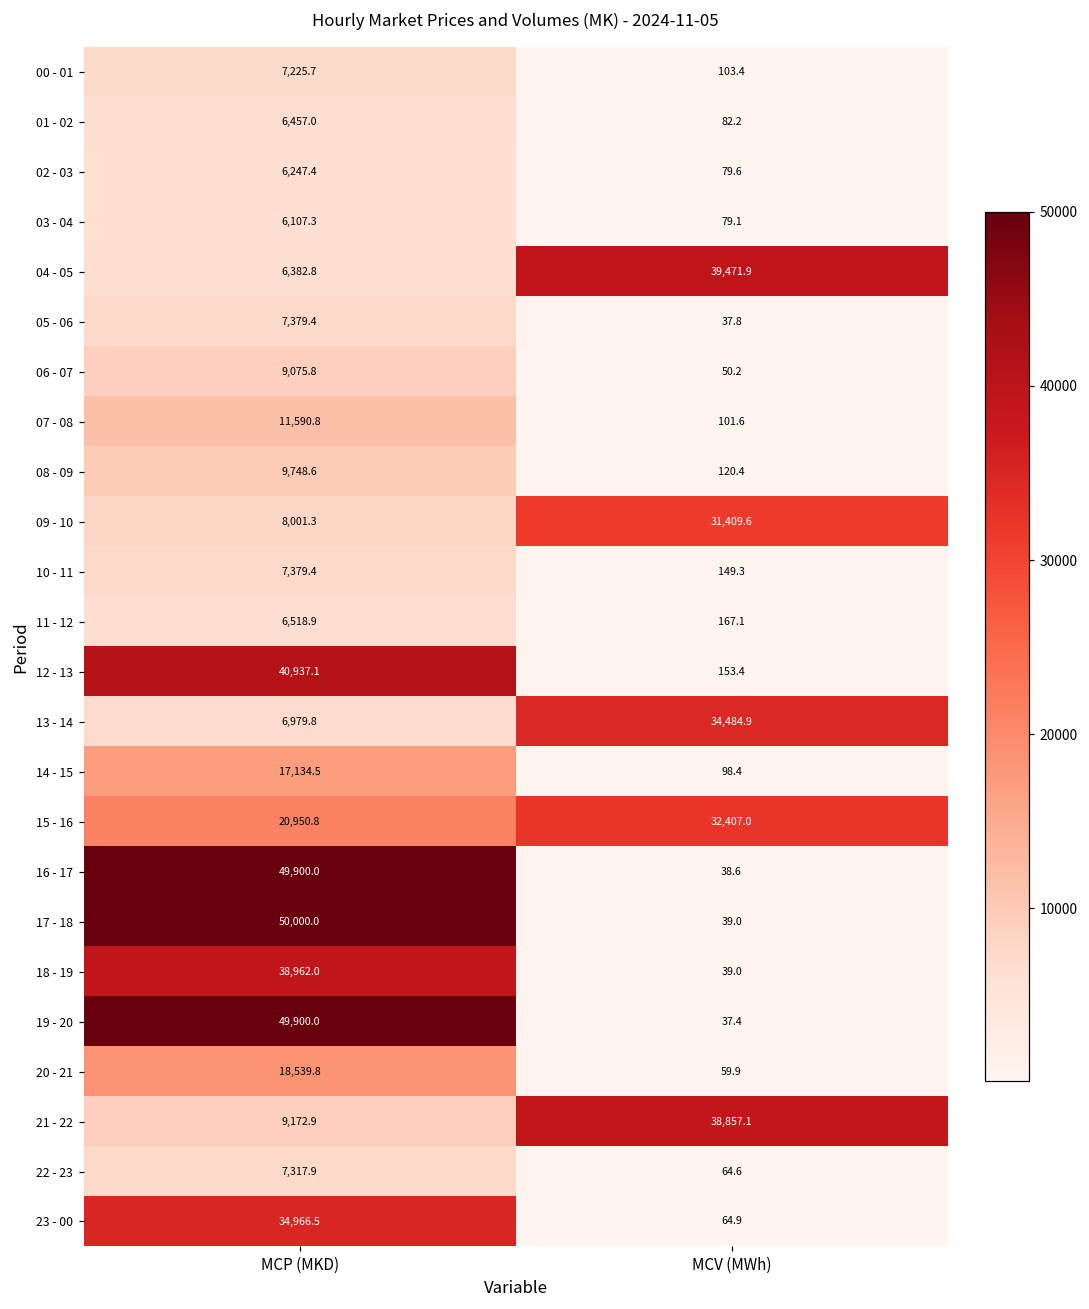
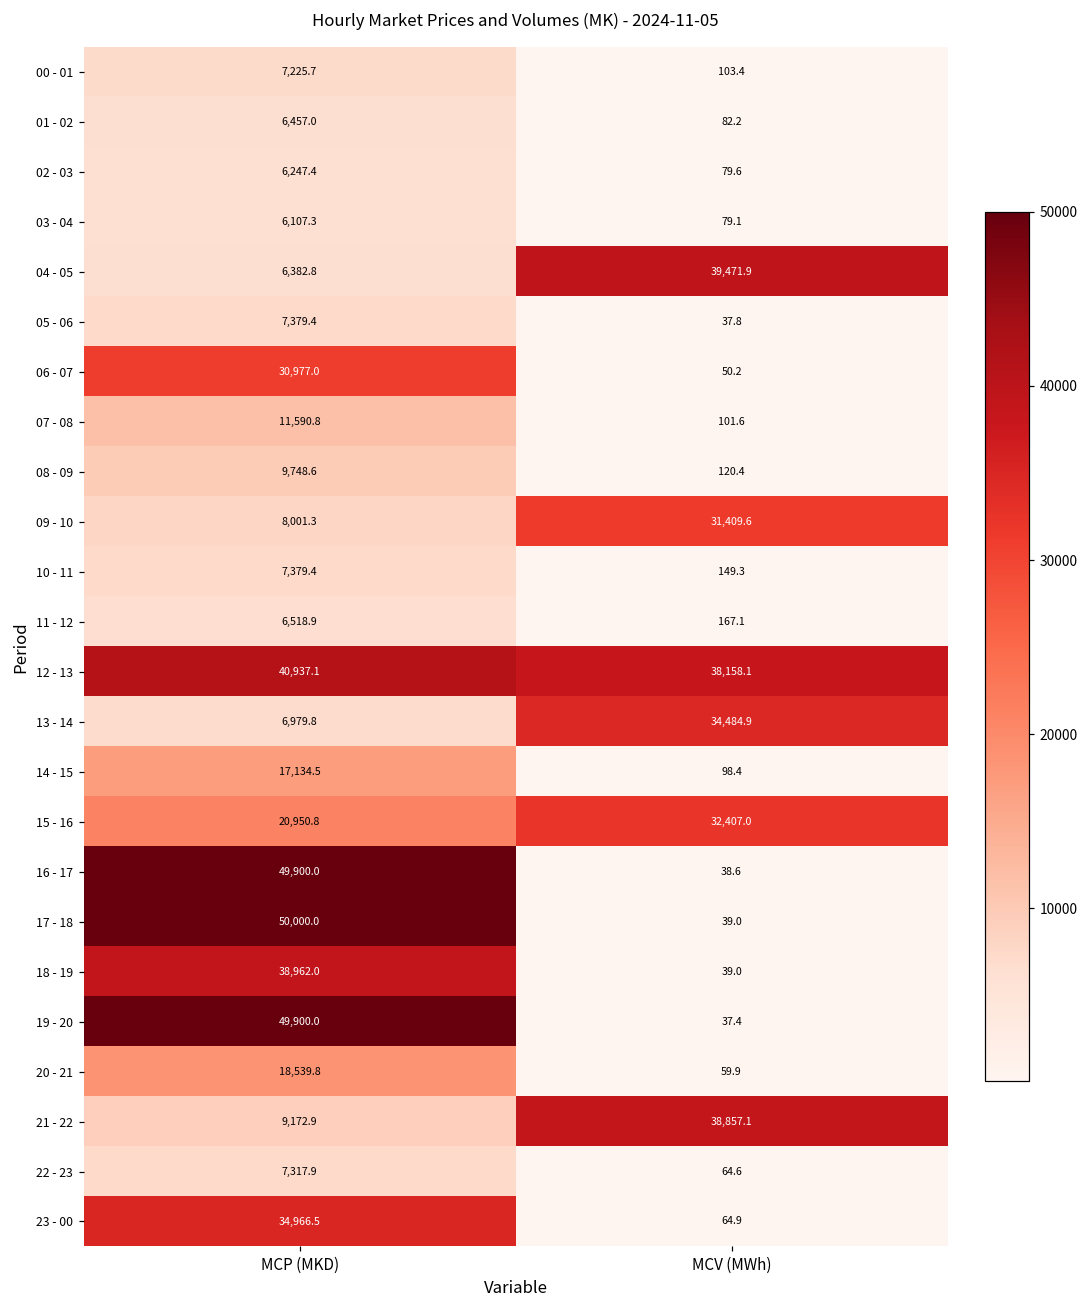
  {
    "00 - 01": {
      "MCP (MKD)": "7,225.7",
      "MCV (MWh)": "103.4"
    },
    "01 - 02": {
      "MCP (MKD)": "6,457.0",
      "MCV (MWh)": "82.2"
    },
    "02 - 03": {
      "MCP (MKD)": "6,247.4",
      "MCV (MWh)": "79.6"
    },
    "03 - 04": {
      "MCP (MKD)": "6,107.3",
      "MCV (MWh)": "79.1"
    },
    "04 - 05": {
      "MCP (MKD)": "6,382.8",
      "MCV (MWh)": "39,471.9"
    },
    "05 - 06": {
      "MCP (MKD)": "7,379.4",
      "MCV (MWh)": "37.8"
    },
    "06 - 07": {
-     "MCP (MKD)": "9,075.8",
+     "MCP (MKD)": "30,977.0",
      "MCV (MWh)": "50.2"
    },
    "07 - 08": {
      "MCP (MKD)": "11,590.8",
      "MCV (MWh)": "101.6"
    },
    "08 - 09": {
      "MCP (MKD)": "9,748.6",
      "MCV (MWh)": "120.4"
    },
    "09 - 10": {
      "MCP (MKD)": "8,001.3",
      "MCV (MWh)": "31,409.6"
    },
    "10 - 11": {
      "MCP (MKD)": "7,379.4",
      "MCV (MWh)": "149.3"
    },
    "11 - 12": {
      "MCP (MKD)": "6,518.9",
      "MCV (MWh)": "167.1"
    },
    "12 - 13": {
      "MCP (MKD)": "40,937.1",
-     "MCV (MWh)": "153.4"
+     "MCV (MWh)": "38,158.1"
    },
    "13 - 14": {
      "MCP (MKD)": "6,979.8",
      "MCV (MWh)": "34,484.9"
    },
    "14 - 15": {
      "MCP (MKD)": "17,134.5",
      "MCV (MWh)": "98.4"
    },
    "15 - 16": {
      "MCP (MKD)": "20,950.8",
      "MCV (MWh)": "32,407.0"
    },
    "16 - 17": {
      "MCP (MKD)": "49,900.0",
      "MCV (MWh)": "38.6"
    },
    "17 - 18": {
      "MCP (MKD)": "50,000.0",
      "MCV (MWh)": "39.0"
    },
    "18 - 19": {
      "MCP (MKD)": "38,962.0",
      "MCV (MWh)": "39.0"
    },
    "19 - 20": {
      "MCP (MKD)": "49,900.0",
      "MCV (MWh)": "37.4"
    },
    "20 - 21": {
      "MCP (MKD)": "18,539.8",
      "MCV (MWh)": "59.9"
    },
    "21 - 22": {
      "MCP (MKD)": "9,172.9",
      "MCV (MWh)": "38,857.1"
    },
    "22 - 23": {
      "MCP (MKD)": "7,317.9",
      "MCV (MWh)": "64.6"
    },
    "23 - 00": {
      "MCP (MKD)": "34,966.5",
      "MCV (MWh)": "64.9"
    }
  }
